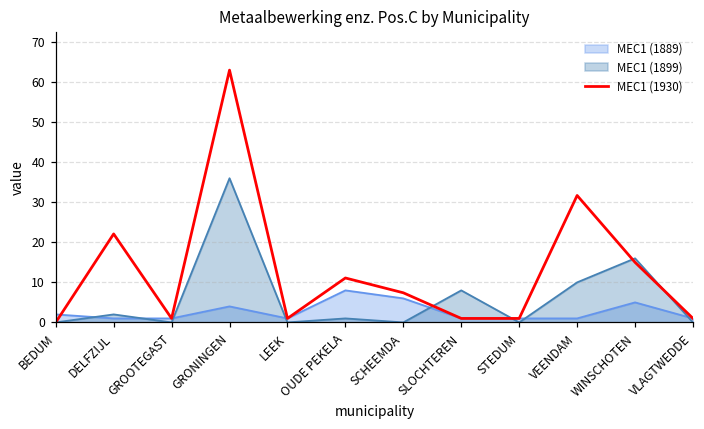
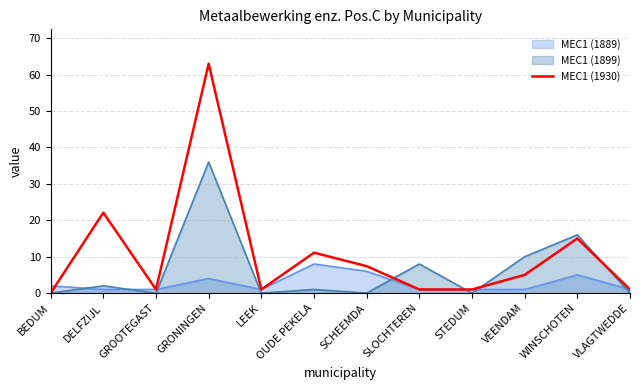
  {
    "MEC1 (1930)": {
      "DELFZIJL": 22,
      "GRONINGEN": 63,
      "OUDE PEKELA": 11,
      "SCHEEMDA": 7,
-     "VEENDAM": 32,
+     "VEENDAM": 5,
      "WINSCHOTEN": 15
    }
  }
